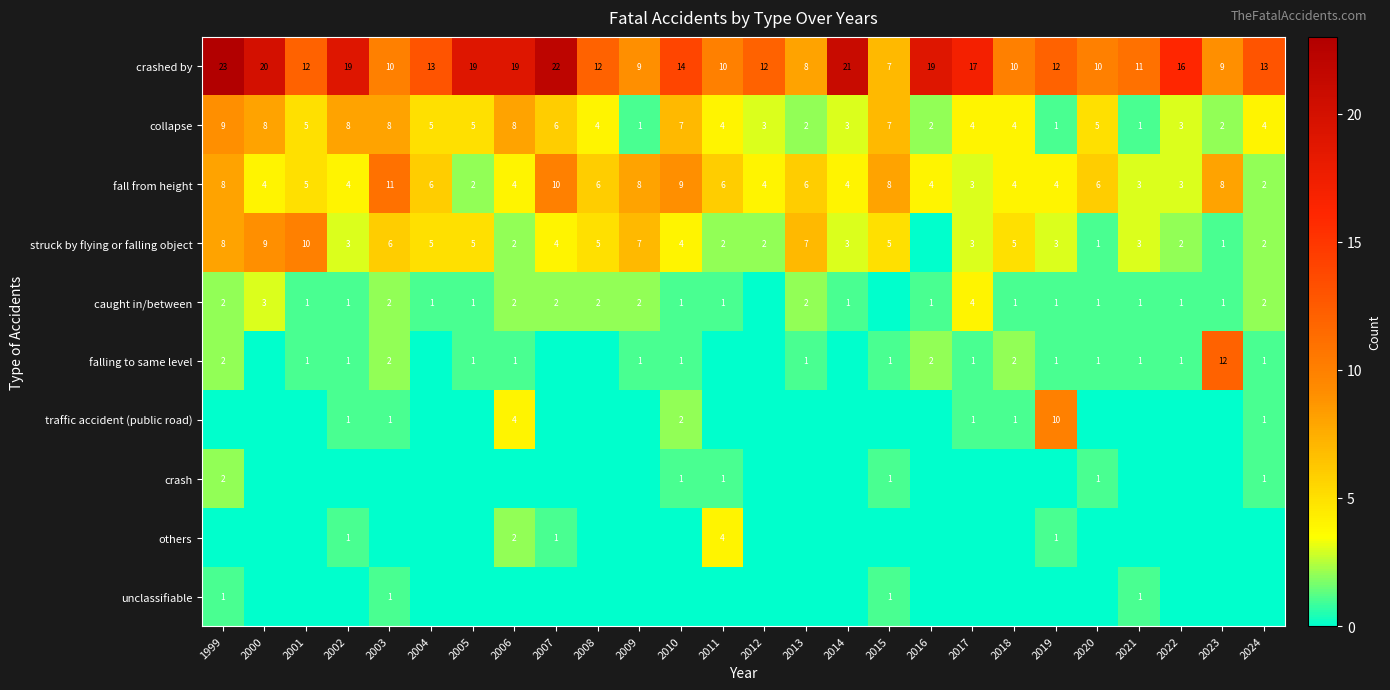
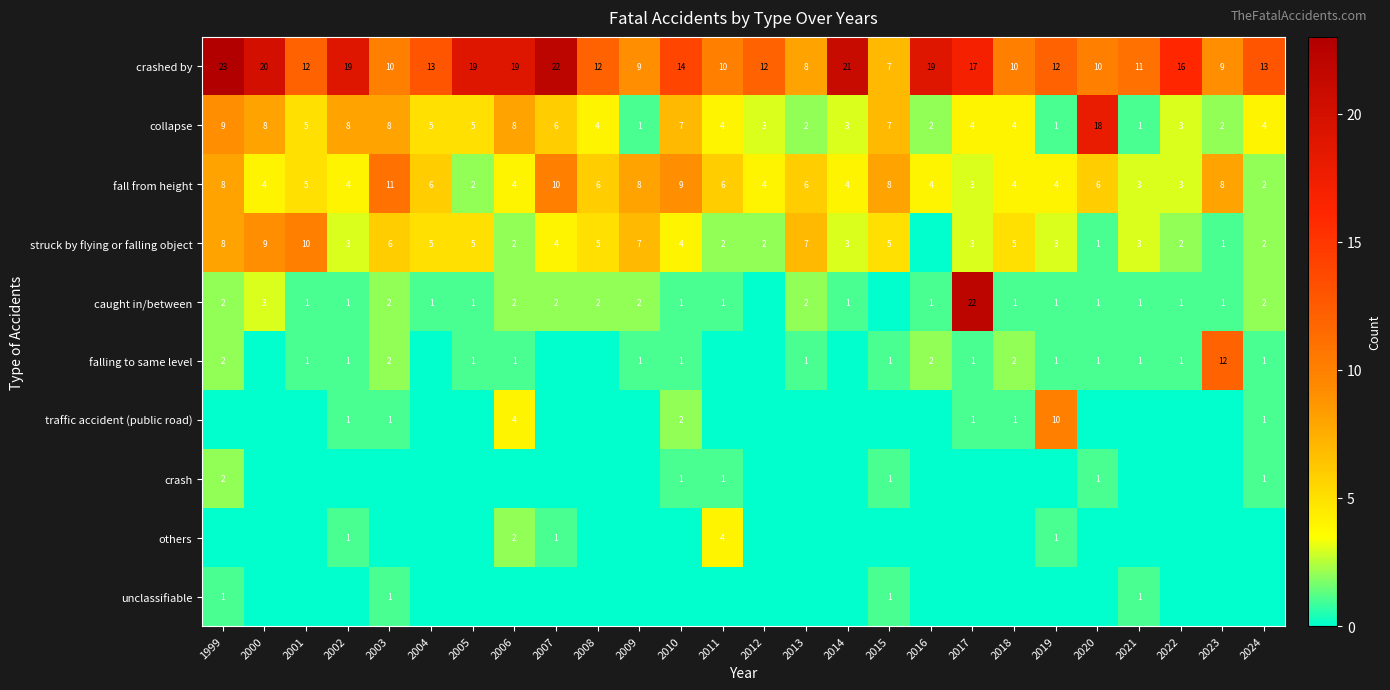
  {
    "crashed by": {
      "1999": 23,
      "2000": 20,
      "2001": 12,
      "2002": 19,
      "2003": 10,
      "2004": 13,
      "2005": 19,
      "2006": 19,
      "2007": 22,
      "2008": 12,
      "2009": 9,
      "2010": 14,
      "2011": 10,
      "2012": 12,
      "2013": 8,
      "2014": 21,
      "2015": 7,
      "2016": 19,
      "2017": 17,
      "2018": 10,
      "2019": 12,
      "2020": 10,
      "2021": 11,
      "2022": 16,
      "2023": 9,
      "2024": 13
    },
    "collapse": {
      "1999": 9,
      "2000": 8,
      "2001": 5,
      "2002": 8,
      "2003": 8,
      "2004": 5,
      "2005": 5,
      "2006": 8,
      "2007": 6,
      "2008": 4,
      "2009": 1,
      "2010": 7,
      "2011": 4,
      "2012": 3,
      "2013": 2,
      "2014": 3,
      "2015": 7,
      "2016": 2,
      "2017": 4,
      "2018": 4,
      "2019": 1,
-     "2020": 5,
+     "2020": 18,
      "2021": 1,
      "2022": 3,
      "2023": 2,
      "2024": 4
    },
    "fall from height": {
      "1999": 8,
      "2000": 4,
      "2001": 5,
      "2002": 4,
      "2003": 11,
      "2004": 6,
      "2005": 2,
      "2006": 4,
      "2007": 10,
      "2008": 6,
      "2009": 8,
      "2010": 9,
      "2011": 6,
      "2012": 4,
      "2013": 6,
      "2014": 4,
      "2015": 8,
      "2016": 4,
      "2017": 3,
      "2018": 4,
      "2019": 4,
      "2020": 6,
      "2021": 3,
      "2022": 3,
      "2023": 8,
      "2024": 2
    },
    "struck by flying or falling object": {
      "1999": 8,
      "2000": 9,
      "2001": 10,
      "2002": 3,
      "2003": 6,
      "2004": 5,
      "2005": 5,
      "2006": 2,
      "2007": 4,
      "2008": 5,
      "2009": 7,
      "2010": 4,
      "2011": 2,
      "2012": 2,
      "2013": 7,
      "2014": 3,
      "2015": 5,
      "2017": 3,
      "2018": 5,
      "2019": 3,
      "2020": 1,
      "2021": 3,
      "2022": 2,
      "2023": 1,
      "2024": 2
    },
    "caught in/between": {
      "1999": 2,
      "2000": 3,
      "2001": 1,
      "2002": 1,
      "2003": 2,
      "2004": 1,
      "2005": 1,
      "2006": 2,
      "2007": 2,
      "2008": 2,
      "2009": 2,
      "2010": 1,
      "2011": 1,
      "2013": 2,
      "2014": 1,
      "2016": 1,
-     "2017": 4,
+     "2017": 22,
      "2018": 1,
      "2019": 1,
      "2020": 1,
      "2021": 1,
      "2022": 1,
      "2023": 1,
      "2024": 2
    },
    "falling to same level": {
      "1999": 2,
      "2001": 1,
      "2002": 1,
      "2003": 2,
      "2005": 1,
      "2006": 1,
      "2009": 1,
      "2010": 1,
      "2013": 1,
      "2015": 1,
      "2016": 2,
      "2017": 1,
      "2018": 2,
      "2019": 1,
      "2020": 1,
      "2021": 1,
      "2022": 1,
      "2023": 12,
      "2024": 1
    },
    "traffic accident (public road)": {
      "2002": 1,
      "2003": 1,
      "2006": 4,
      "2010": 2,
      "2017": 1,
      "2018": 1,
      "2019": 10,
      "2024": 1
    },
    "crash": {
      "1999": 2,
      "2010": 1,
      "2011": 1,
      "2015": 1,
      "2020": 1,
      "2024": 1
    },
    "others": {
      "2002": 1,
      "2006": 2,
      "2007": 1,
      "2011": 4,
      "2019": 1
    },
    "unclassifiable": {
      "1999": 1,
      "2003": 1,
      "2015": 1,
      "2021": 1
    }
  }
